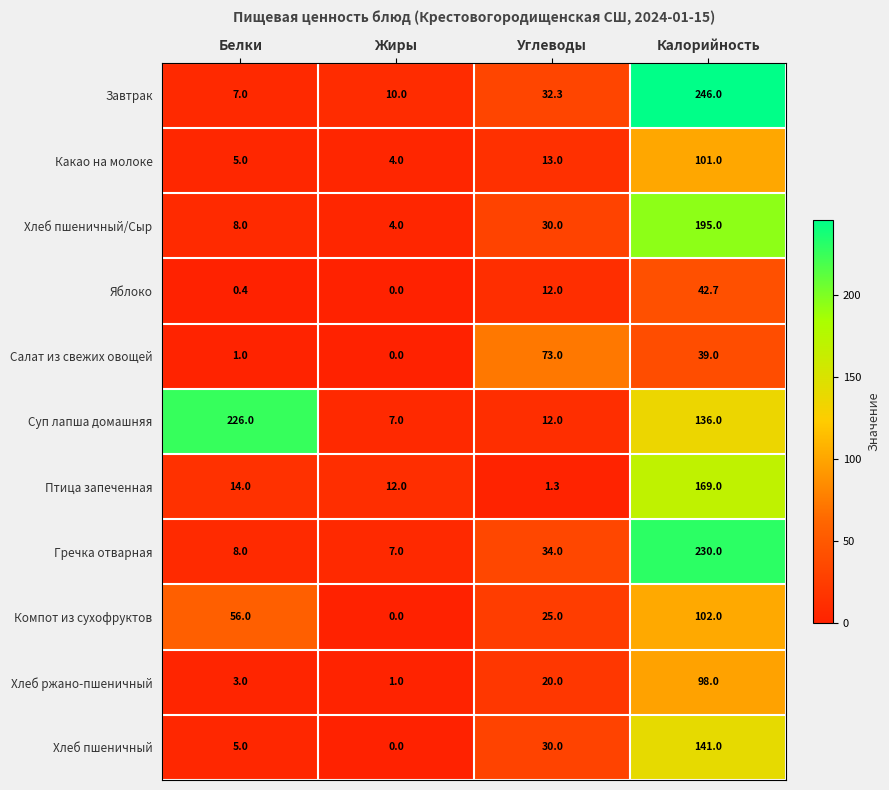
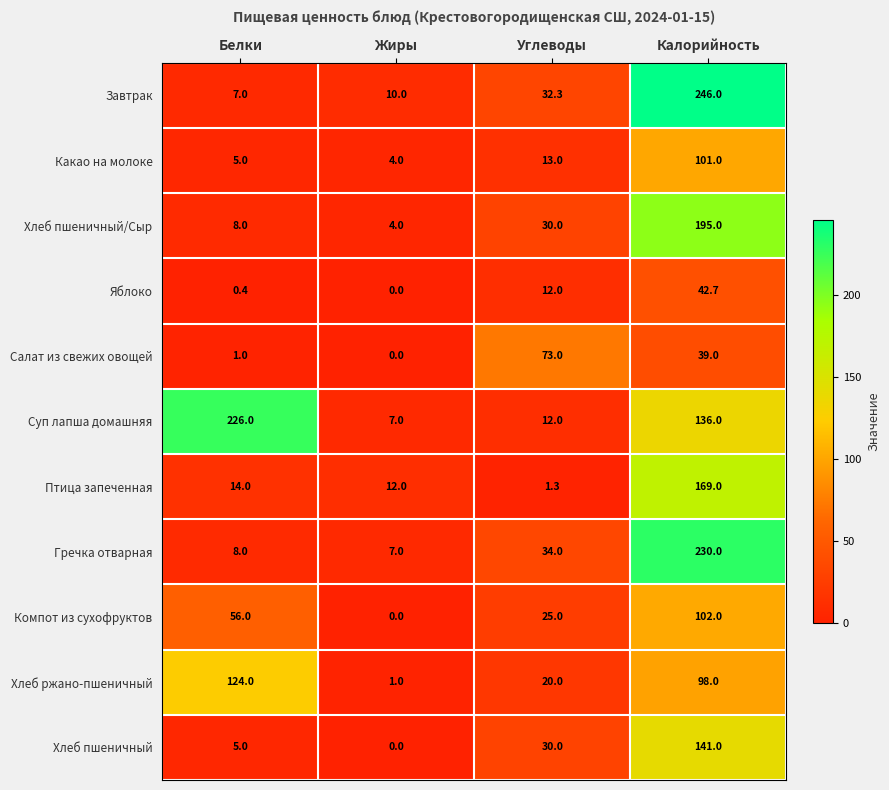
  {
    "Завтрак": {
      "Белки": 7.0,
      "Жиры": 10.0,
      "Углеводы": 32.3,
      "Калорийность": 246.0
    },
    "Какао на молоке": {
      "Белки": 5.0,
      "Жиры": 4.0,
      "Углеводы": 13.0,
      "Калорийность": 101.0
    },
    "Хлеб пшеничный/Сыр": {
      "Белки": 8.0,
      "Жиры": 4.0,
      "Углеводы": 30.0,
      "Калорийность": 195.0
    },
    "Яблоко": {
      "Белки": 0.4,
      "Жиры": 0.0,
      "Углеводы": 12.0,
      "Калорийность": 42.7
    },
    "Салат из свежих овощей": {
      "Белки": 1.0,
      "Жиры": 0.0,
      "Углеводы": 73.0,
      "Калорийность": 39.0
    },
    "Суп лапша домашняя": {
      "Белки": 226.0,
      "Жиры": 7.0,
      "Углеводы": 12.0,
      "Калорийность": 136.0
    },
    "Птица запеченная": {
      "Белки": 14.0,
      "Жиры": 12.0,
      "Углеводы": 1.3,
      "Калорийность": 169.0
    },
    "Гречка отварная": {
      "Белки": 8.0,
      "Жиры": 7.0,
      "Углеводы": 34.0,
      "Калорийность": 230.0
    },
    "Компот из сухофруктов": {
      "Белки": 56.0,
      "Жиры": 0.0,
      "Углеводы": 25.0,
      "Калорийность": 102.0
    },
    "Хлеб ржано-пшеничный": {
-     "Белки": 3.0,
+     "Белки": 124.0,
      "Жиры": 1.0,
      "Углеводы": 20.0,
      "Калорийность": 98.0
    },
    "Хлеб пшеничный": {
      "Белки": 5.0,
      "Жиры": 0.0,
      "Углеводы": 30.0,
      "Калорийность": 141.0
    }
  }
